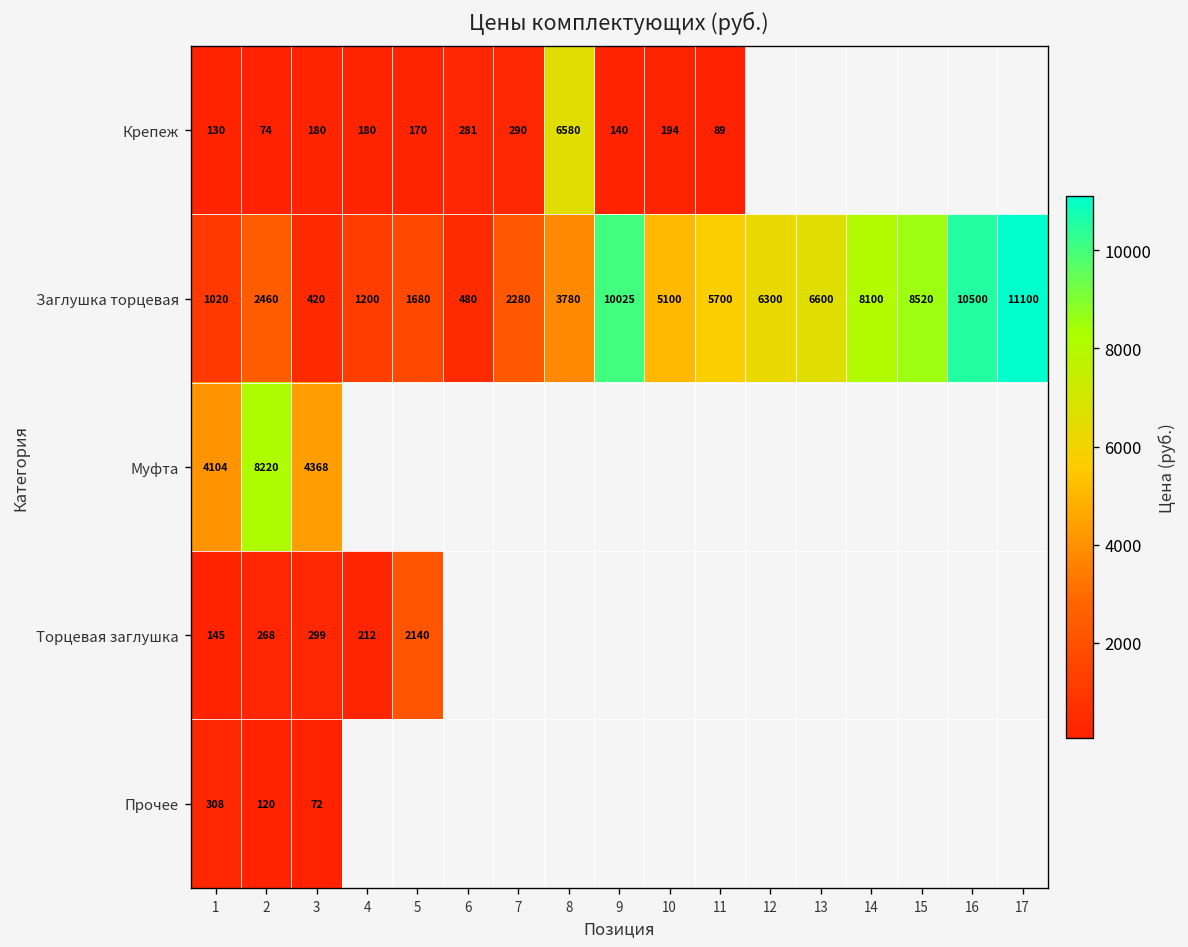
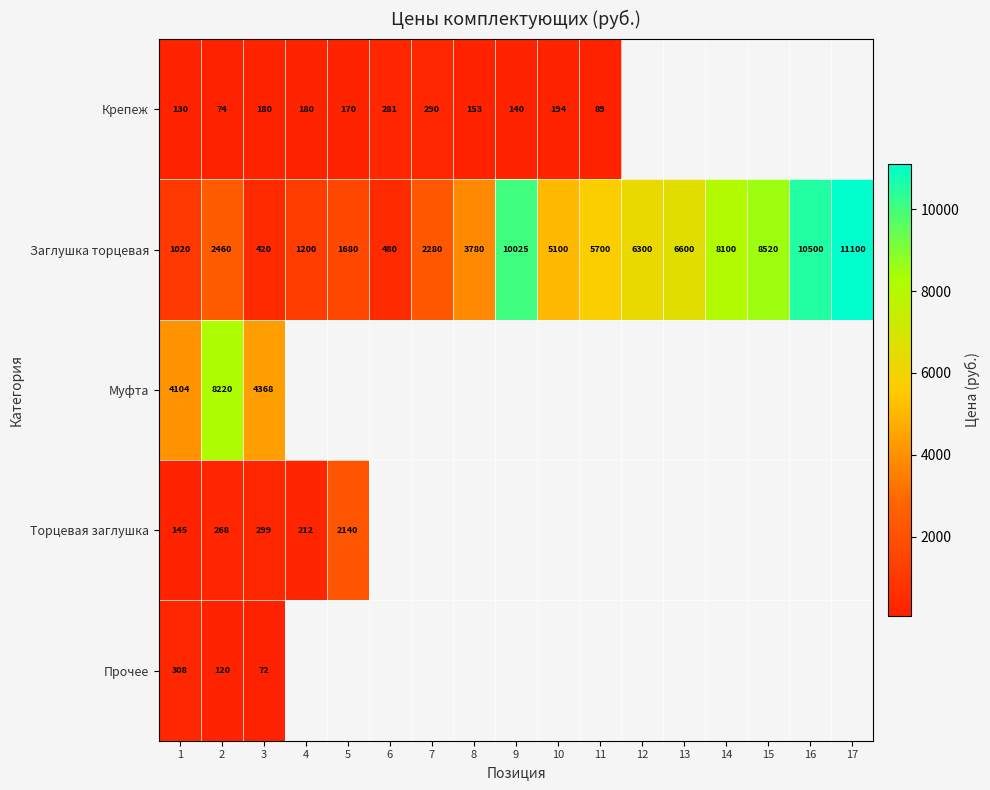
  {
    "Крепеж": {
      "1": 130,
      "2": 74,
      "3": 180,
      "4": 180,
      "5": 170,
      "6": 281,
      "7": 290,
-     "8": 6580,
+     "8": 153,
      "9": 140,
      "10": 194,
      "11": 89
    },
    "Заглушка торцевая": {
      "1": 1020,
      "2": 2460,
      "3": 420,
      "4": 1200,
      "5": 1680,
      "6": 480,
      "7": 2280,
      "8": 3780,
      "9": 10025,
      "10": 5100,
      "11": 5700,
      "12": 6300,
      "13": 6600,
      "14": 8100,
      "15": 8520,
      "16": 10500,
      "17": 11100
    },
    "Муфта": {
      "1": 4104,
      "2": 8220,
      "3": 4368
    },
    "Торцевая заглушка": {
      "1": 145,
      "2": 268,
      "3": 299,
      "4": 212,
      "5": 2140
    },
    "Прочее": {
      "1": 308,
      "2": 120,
      "3": 72
    }
  }
